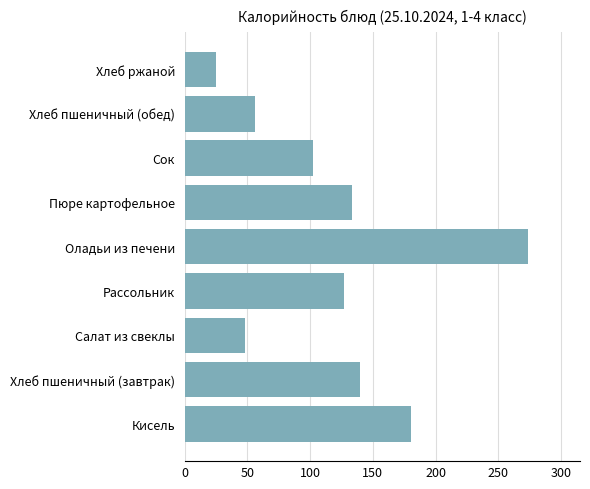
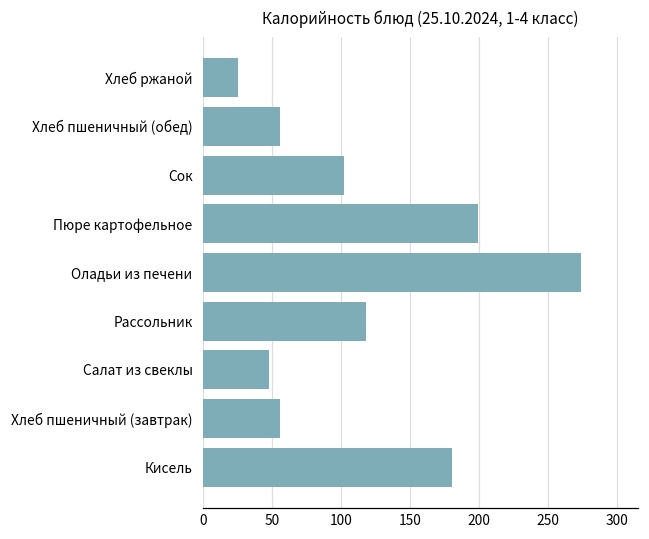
  {
    "Хлеб ржаной": 25,
    "Хлеб пшеничный (обед)": 56,
    "Сок": 102,
-   "Пюре картофельное": 133,
+   "Пюре картофельное": 199,
    "Оладьи из печени": 274,
-   "Рассольник": 127,
+   "Рассольник": 118,
    "Салат из свеклы": 48,
-   "Хлеб пшеничный (завтрак)": 140,
+   "Хлеб пшеничный (завтрак)": 56,
    "Кисель": 180
  }
